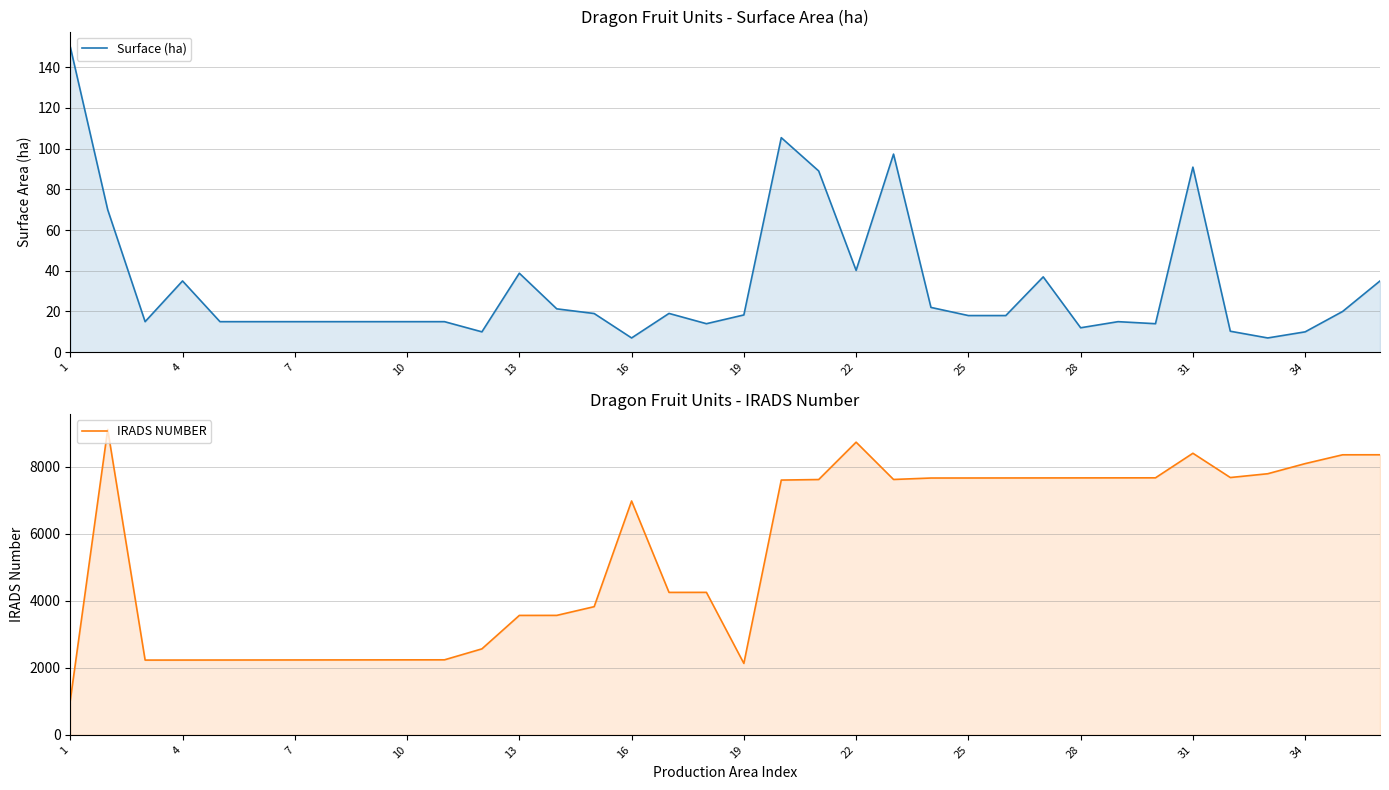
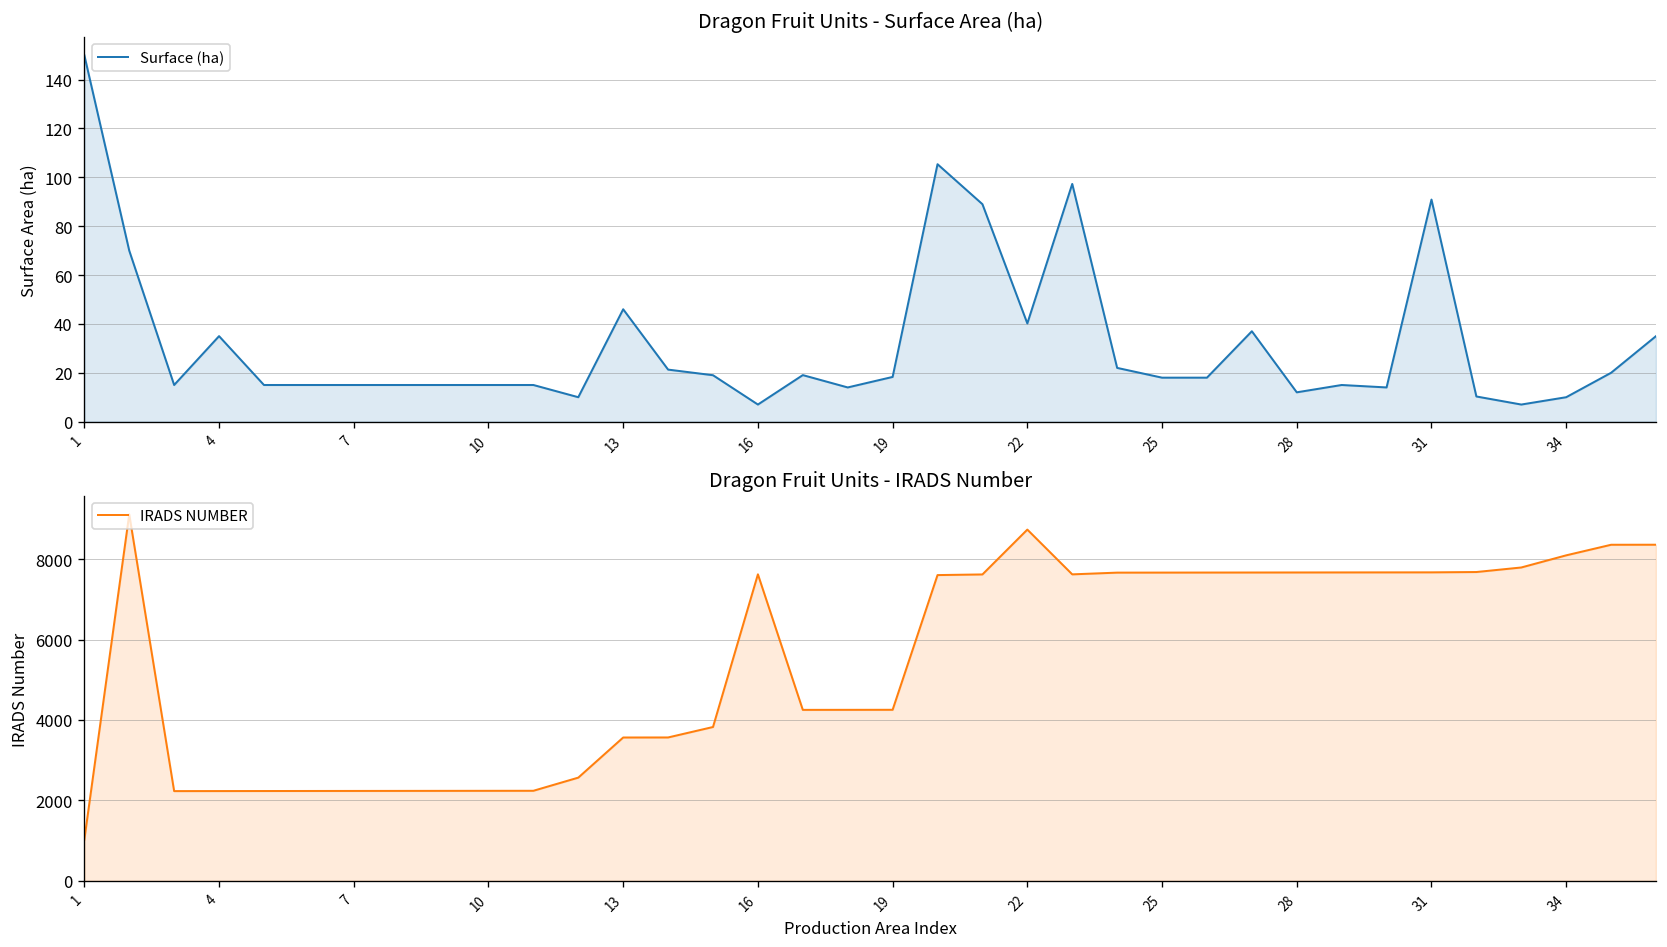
  {
    "Dragon Fruit Units - Surface Area (ha)": {
      "1": 150,
      "4": 35,
      "7": 15,
      "10": 15,
-     "13": 39,
+     "13": 46,
      "16": 7,
      "19": 18,
      "22": 40,
      "25": 18,
      "28": 12,
      "31": 91,
      "34": 10
    },
    "Dragon Fruit Units - IRADS Number": {
      "1": 1000,
      "4": 2200,
      "7": 2200,
      "10": 2200,
      "13": 3600,
-     "16": 7000,
-     "19": 2100,
+     "16": 7600,
+     "19": 4300,
      "22": 8700,
      "25": 7700,
      "28": 7700,
-     "31": 8400,
+     "31": 7700,
      "34": 8100
    }
  }
